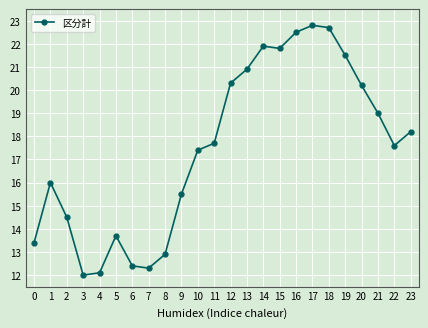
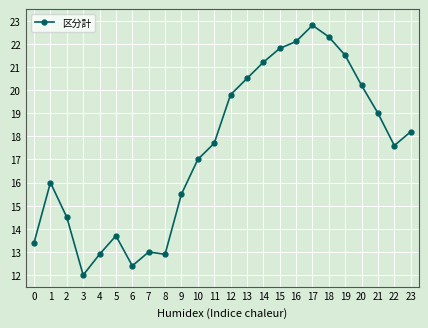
  {
    "0": 13.4,
    "1": 16.0,
    "2": 14.5,
    "3": 12.0,
-   "4": 12.1,
+   "4": 12.9,
    "5": 13.7,
    "6": 12.4,
-   "7": 12.3,
+   "7": 13.0,
    "8": 12.9,
    "9": 15.5,
-   "10": 17.4,
+   "10": 17.0,
    "11": 17.7,
-   "12": 20.3,
-   "13": 20.9,
-   "14": 21.9,
+   "12": 19.8,
+   "13": 20.5,
+   "14": 21.2,
    "15": 21.8,
-   "16": 22.5,
+   "16": 22.1,
    "17": 22.8,
-   "18": 22.7,
+   "18": 22.3,
    "19": 21.5,
    "20": 20.2,
    "21": 19.0,
    "22": 17.6,
    "23": 18.2
  }
